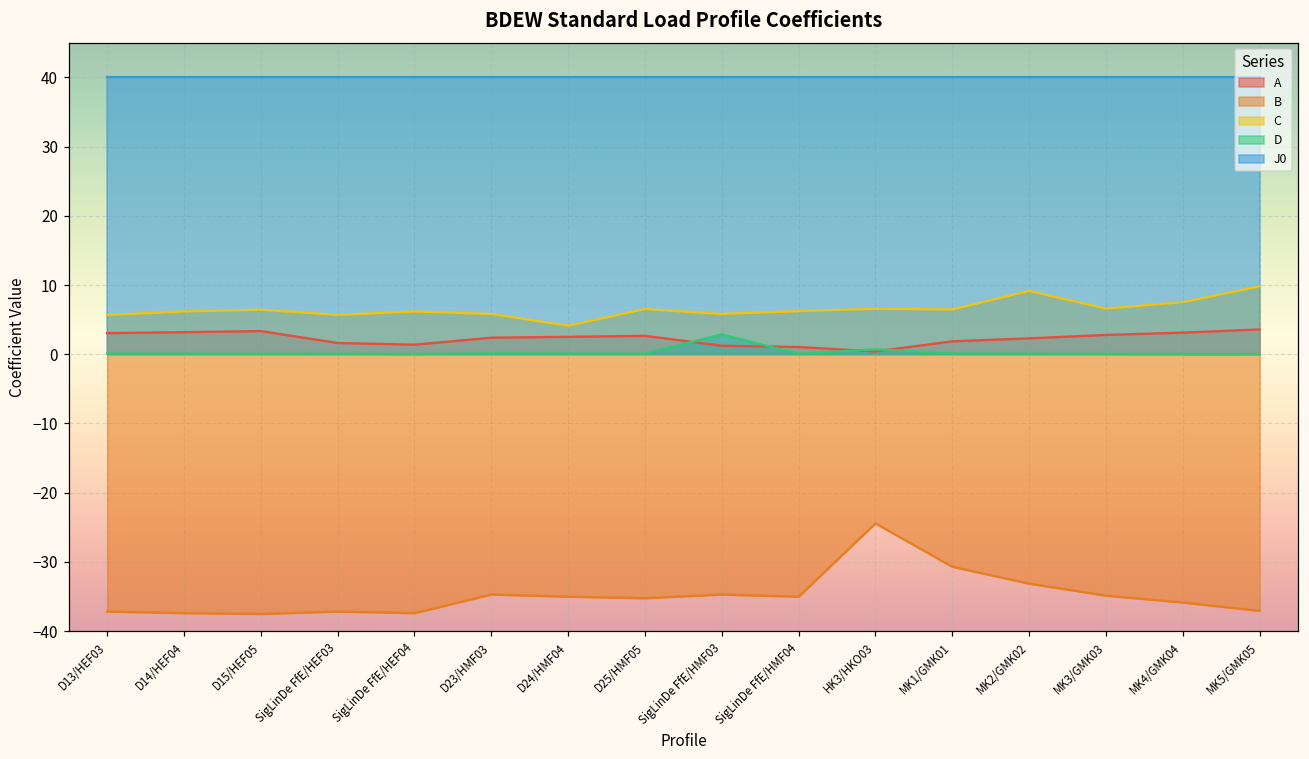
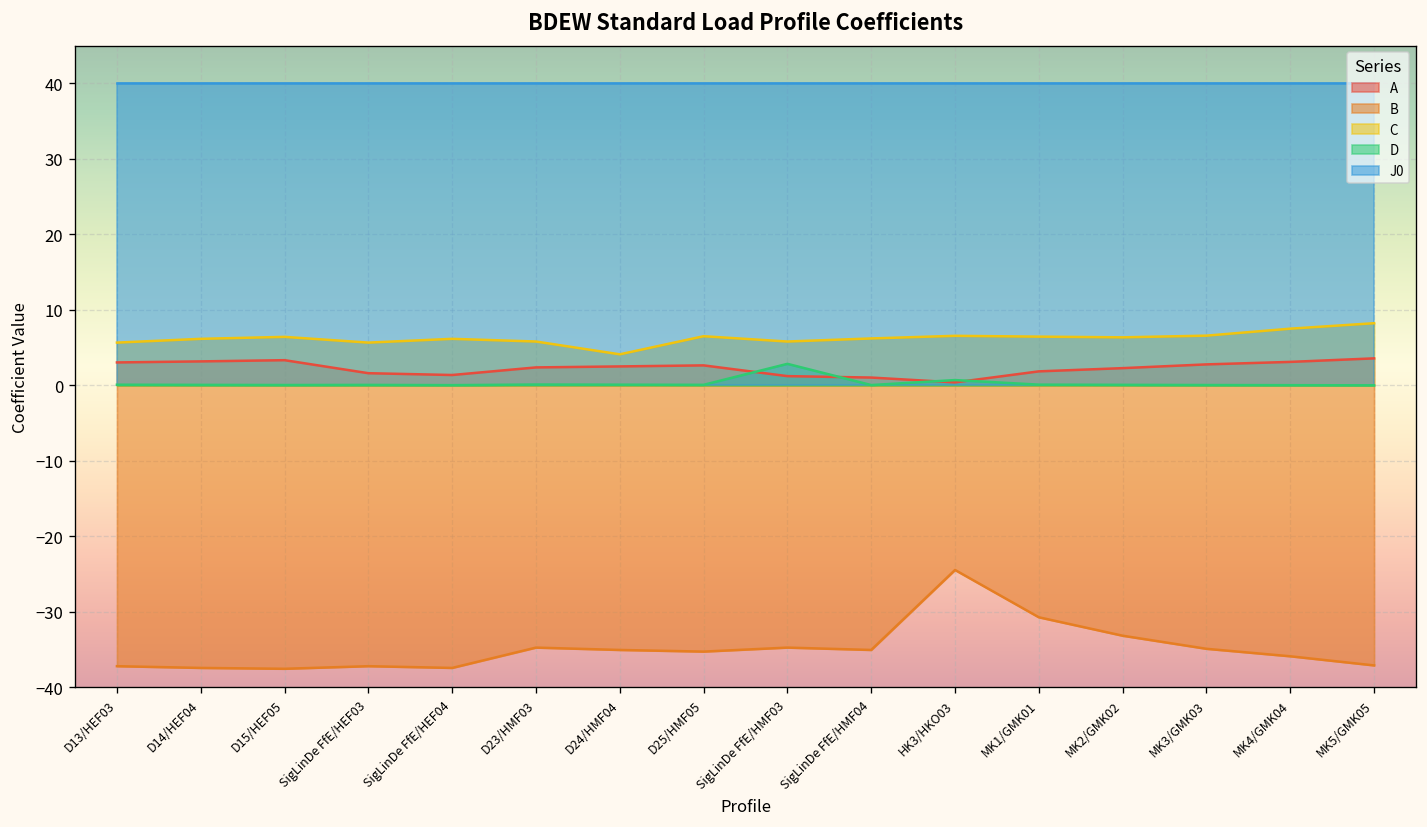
  {
    "C": {
      "D13/HEF03": 6,
      "D14/HEF04": 6,
      "D15/HEF05": 6,
      "SigLinDe FfE/HEF03": 6,
      "SigLinDe FfE/HEF04": 6,
      "D23/HMF03": 6,
      "D24/HMF04": 4,
      "D25/HMF05": 7,
      "SigLinDe FfE/HMF03": 6,
      "SigLinDe FfE/HMF04": 6,
      "HK3/HKO03": 7,
      "MK1/GMK01": 6,
-     "MK2/GMK02": 9,
+     "MK2/GMK02": 6,
      "MK3/GMK03": 7,
      "MK4/GMK04": 8,
-     "MK5/GMK05": 10
+     "MK5/GMK05": 8
    },
    "D": {
      "SigLinDe FfE/HMF03": 3
    },
    "J0": {
      "D13/HEF03": 40,
      "D14/HEF04": 40,
      "D15/HEF05": 40,
      "SigLinDe FfE/HEF03": 40,
      "SigLinDe FfE/HEF04": 40,
      "D23/HMF03": 40,
      "D24/HMF04": 40,
      "D25/HMF05": 40,
      "SigLinDe FfE/HMF03": 40,
      "SigLinDe FfE/HMF04": 40,
      "HK3/HKO03": 40,
      "MK1/GMK01": 40,
      "MK2/GMK02": 40,
      "MK3/GMK03": 40,
      "MK4/GMK04": 40
    }
  }
